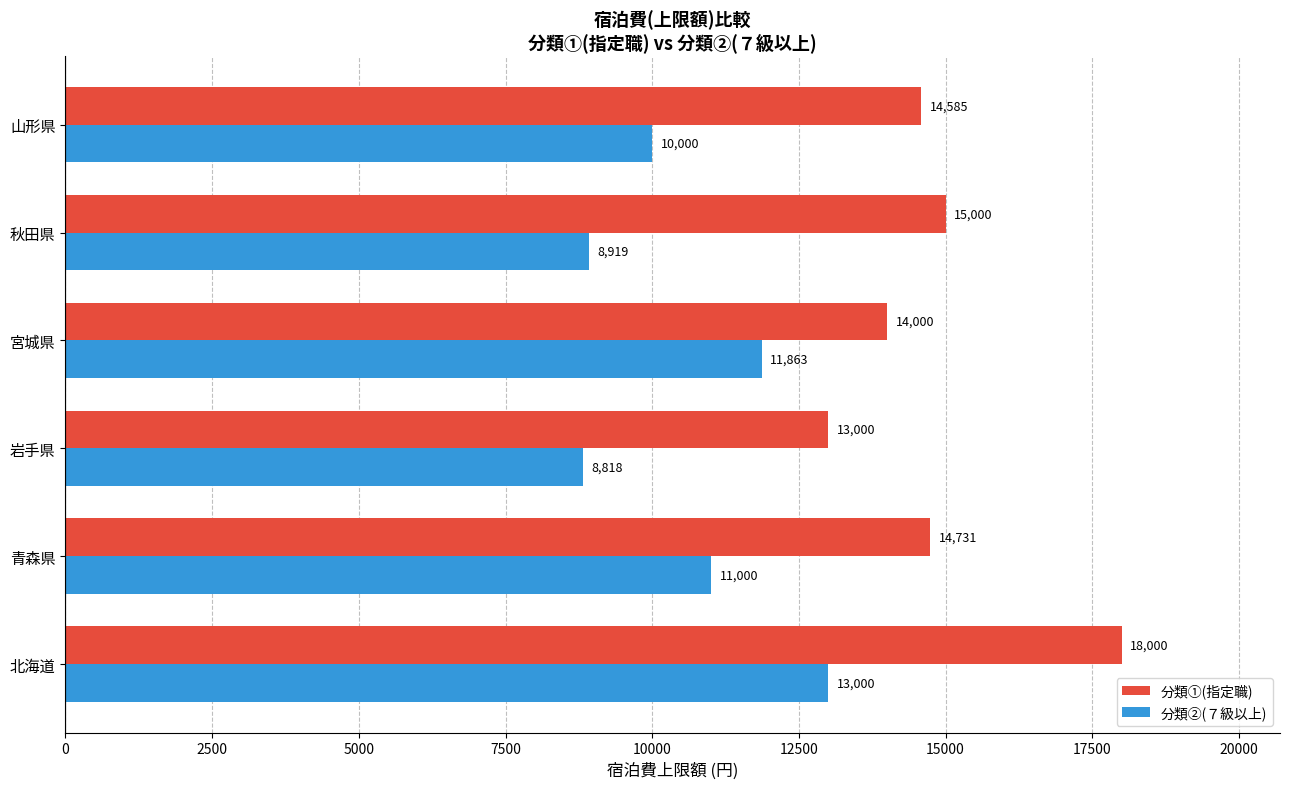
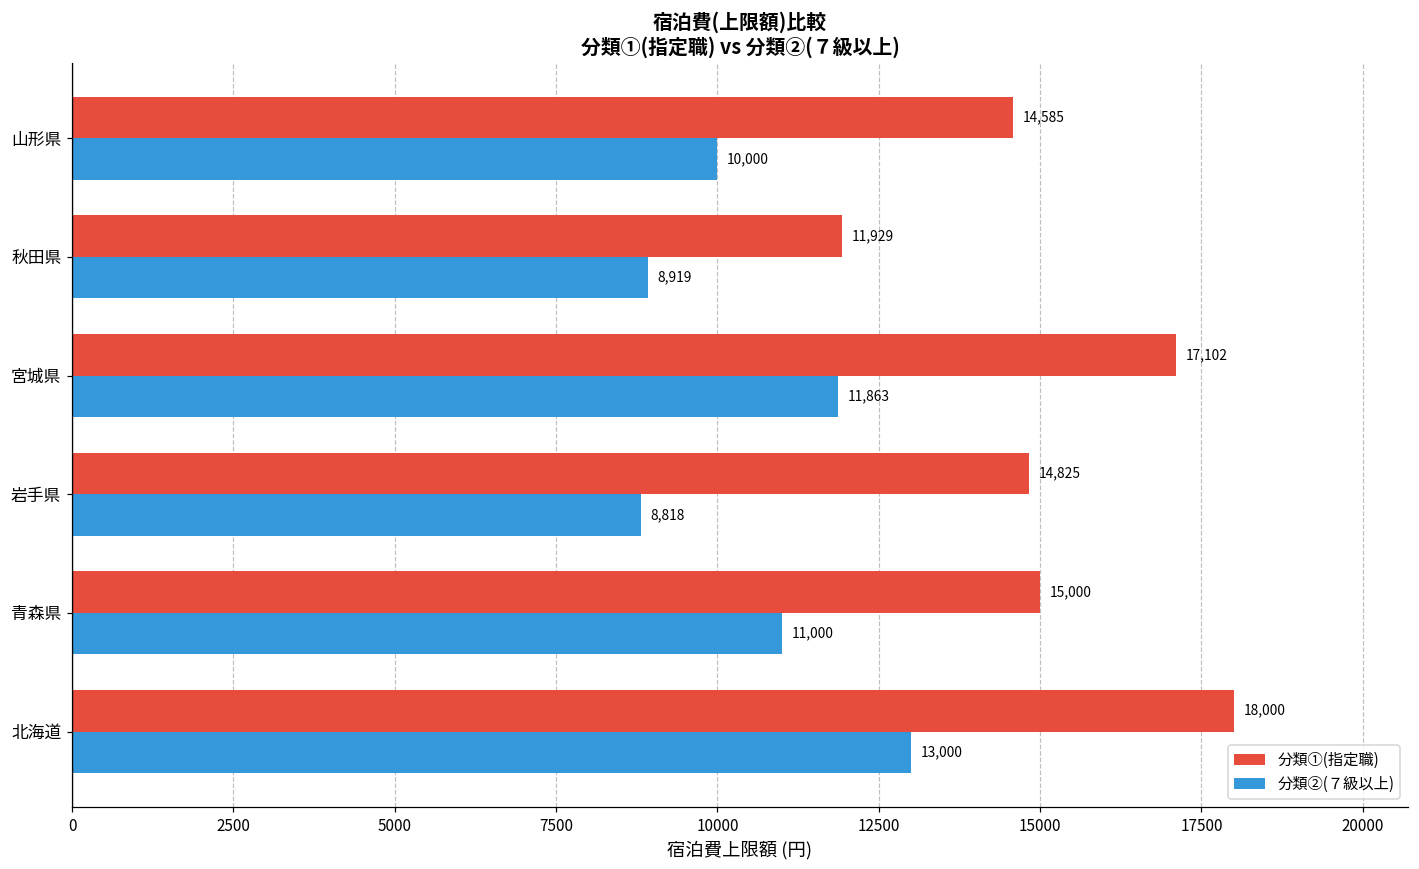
  {
    "分類①(指定職)": {
      "山形県": "14,585",
-     "秋田県": "15,000",
-     "宮城県": "14,000",
-     "岩手県": "13,000",
-     "青森県": "14,731",
+     "秋田県": "11,929",
+     "宮城県": "17,102",
+     "岩手県": "14,825",
+     "青森県": "15,000",
      "北海道": "18,000"
    },
    "分類②(７級以上)": {
      "山形県": "10,000",
      "秋田県": "8,919",
      "宮城県": "11,863",
      "岩手県": "8,818",
      "青森県": "11,000",
      "北海道": "13,000"
    }
  }
